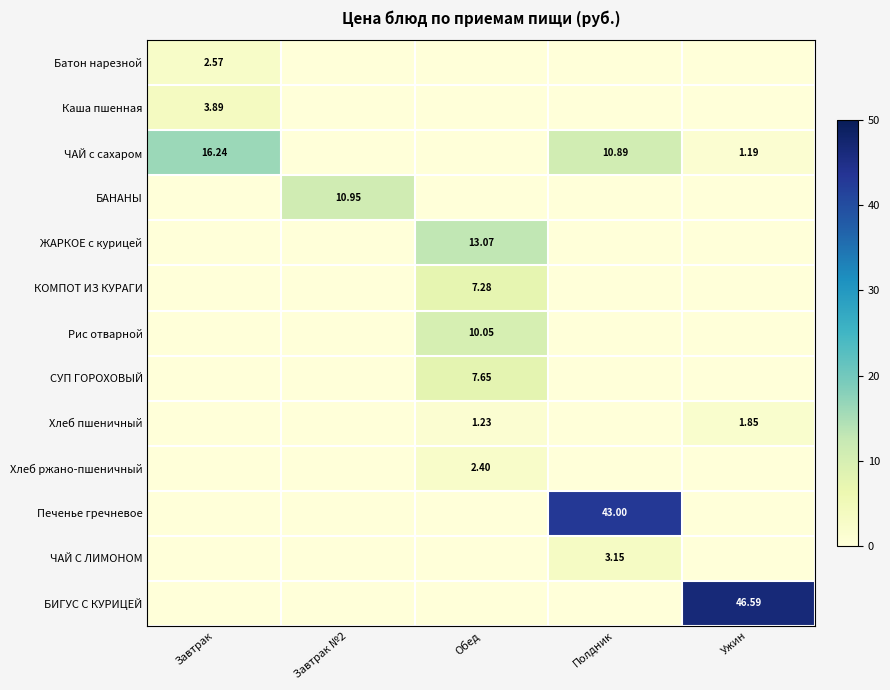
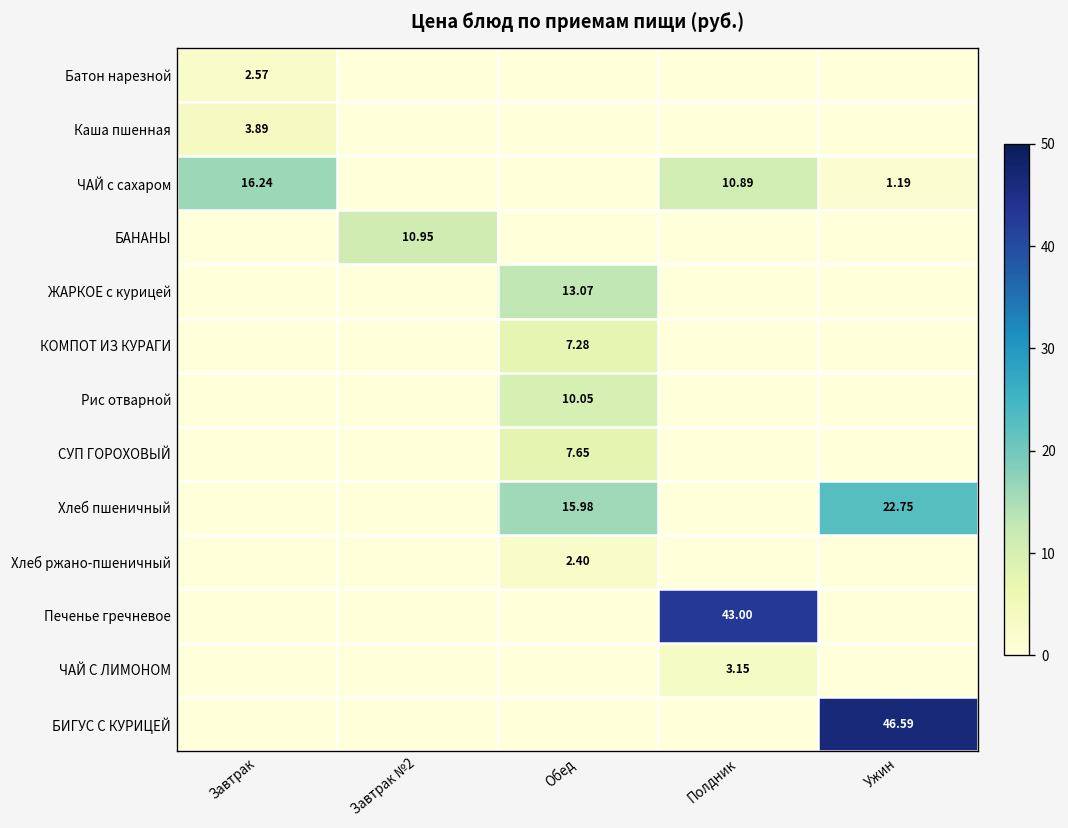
  {
    "Батон нарезной": {
      "Завтрак": 2.57
    },
    "Каша пшенная": {
      "Завтрак": 3.89
    },
    "ЧАЙ с сахаром": {
      "Завтрак": 16.24,
      "Полдник": 10.89,
      "Ужин": 1.19
    },
    "БАНАНЫ": {
      "Завтрак №2": 10.95
    },
    "ЖАРКОЕ с курицей": {
      "Обед": 13.07
    },
    "КОМПОТ ИЗ КУРАГИ": {
      "Обед": 7.28
    },
    "Рис отварной": {
      "Обед": 10.05
    },
    "СУП ГОРОХОВЫЙ": {
      "Обед": 7.65
    },
    "Хлеб пшеничный": {
-     "Обед": 1.23,
-     "Ужин": 1.85
+     "Обед": 15.98,
+     "Ужин": 22.75
    },
    "Хлеб ржано-пшеничный": {
      "Обед": 2.40
    },
    "Печенье гречневое": {
      "Полдник": 43.00
    },
    "ЧАЙ С ЛИМОНОМ": {
      "Полдник": 3.15
    },
    "БИГУС С КУРИЦЕЙ": {
      "Ужин": 46.59
    }
  }
